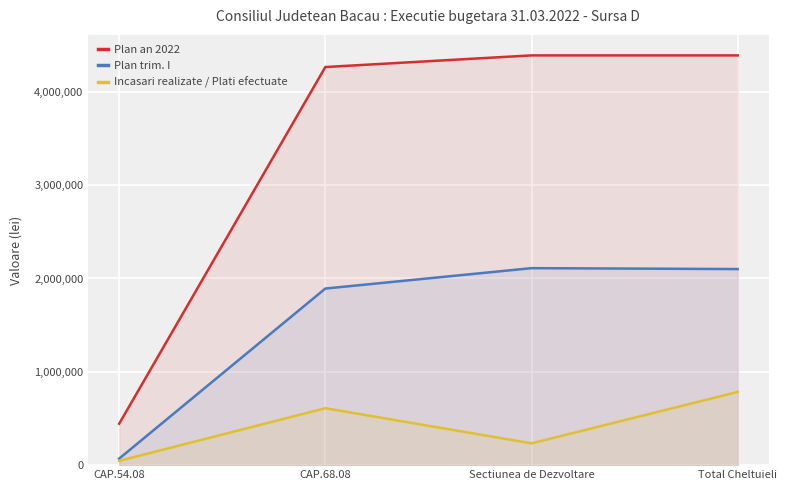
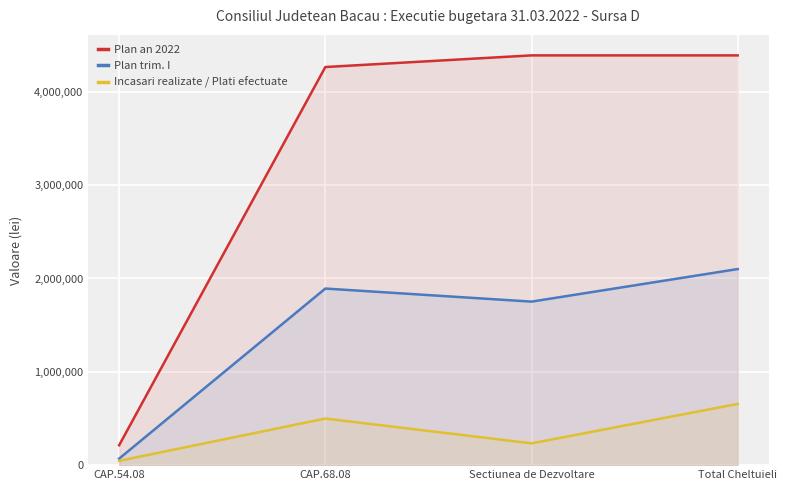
  {
    "Plan an 2022": {
-     "CAP.54.08": "400,000",
+     "CAP.54.08": "200,000",
      "CAP.68.08": "4,300,000",
      "Sectiunea de Dezvoltare": "4,400,000",
      "Total Cheltuieli": "4,400,000"
    },
    "Plan trim. I": {
      "CAP.68.08": "1,900,000",
-     "Sectiunea de Dezvoltare": "2,100,000",
+     "Sectiunea de Dezvoltare": "1,800,000",
      "Total Cheltuieli": "2,100,000"
    },
    "Incasari realizate / Plati efectuate": {
-     "CAP.68.08": "600,000",
+     "CAP.68.08": "500,000",
      "Sectiunea de Dezvoltare": "200,000",
-     "Total Cheltuieli": "800,000"
+     "Total Cheltuieli": "700,000"
    }
  }
